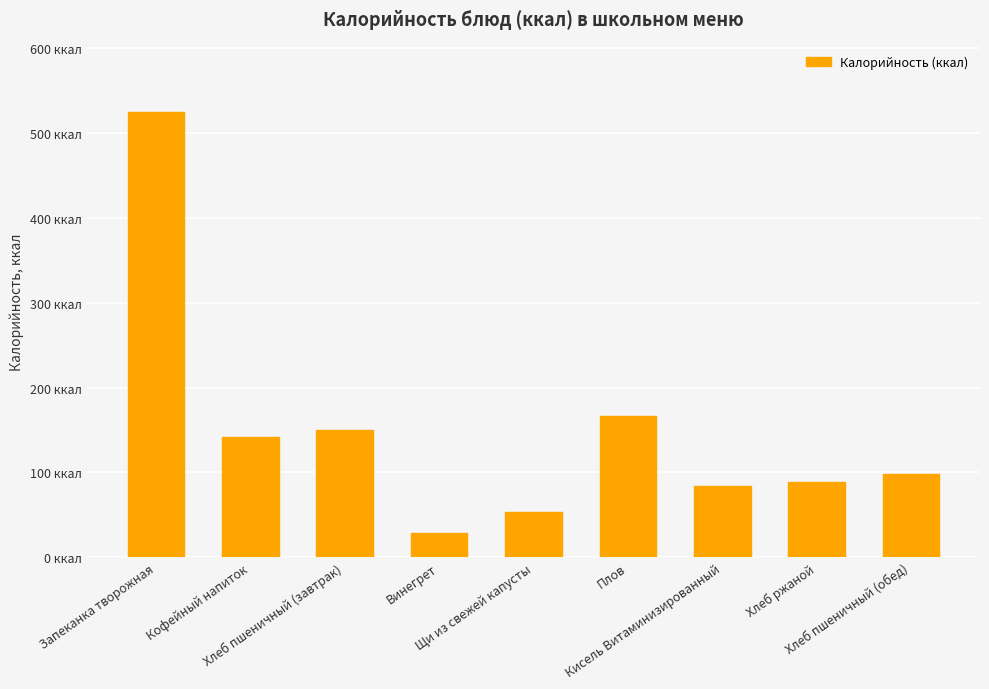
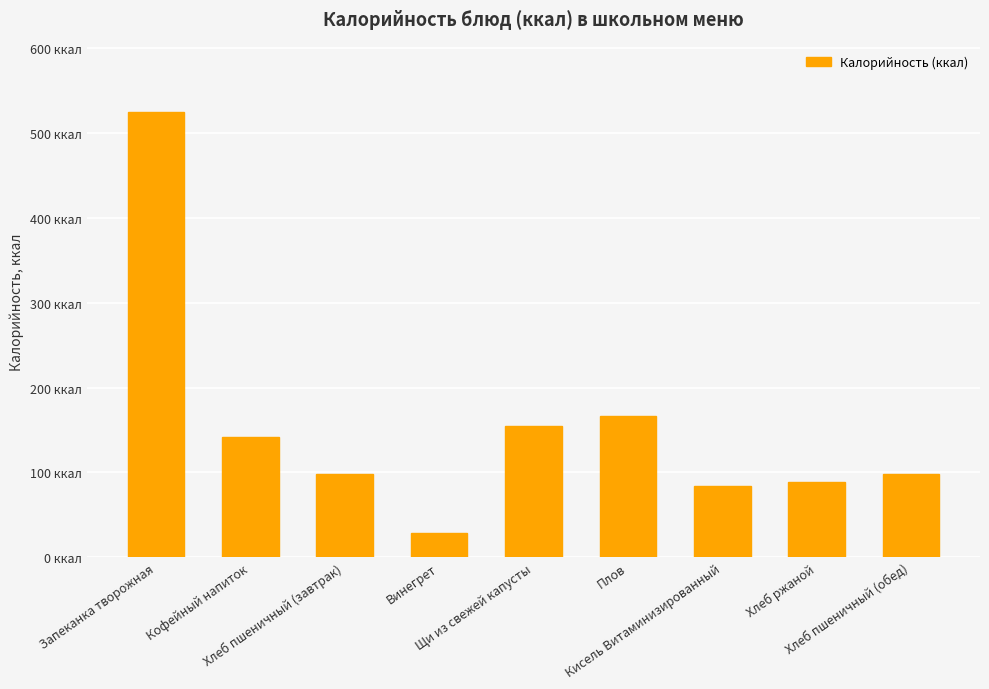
  {
    "Запеканка творожная": "520 ккал",
    "Кофейный напиток": "140 ккал",
-   "Хлеб пшеничный (завтрак)": "150 ккал",
+   "Хлеб пшеничный (завтрак)": "100 ккал",
    "Винегрет": "30 ккал",
-   "Щи из свежей капусты": "50 ккал",
+   "Щи из свежей капусты": "150 ккал",
    "Плов": "170 ккал",
    "Кисель Витаминизированный": "80 ккал",
    "Хлеб ржаной": "90 ккал",
    "Хлеб пшеничный (обед)": "100 ккал"
  }
